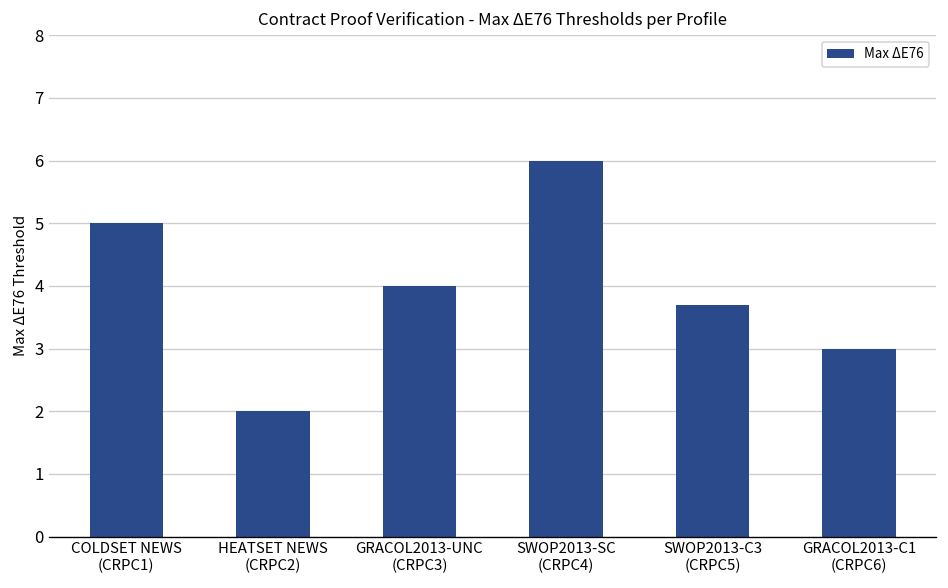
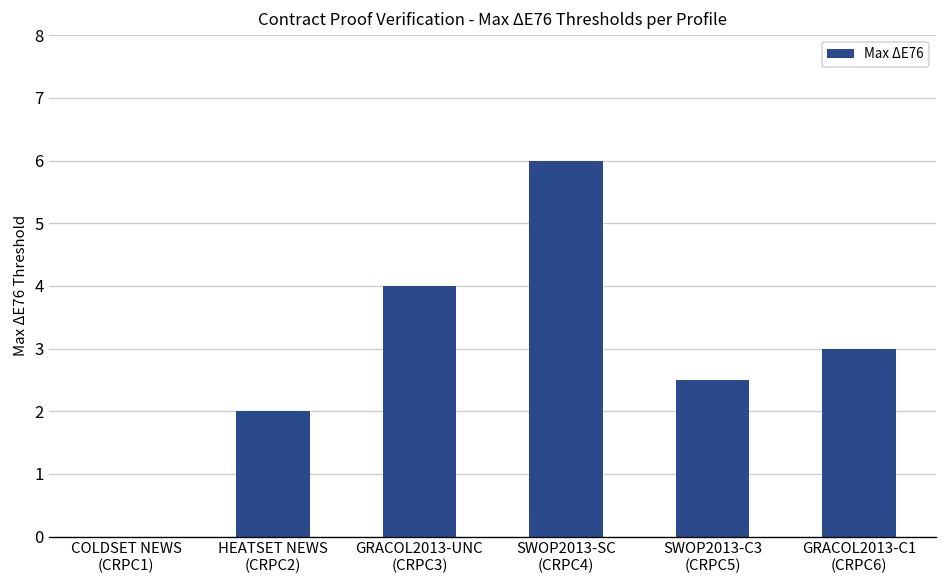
  {
-   "COLDSET NEWS (CRPC1)": 5,
+   "COLDSET NEWS (CRPC1)": 0,
    "HEATSET NEWS (CRPC2)": 2.0,
    "GRACOL2013-UNC (CRPC3)": 4.0,
    "SWOP2013-SC (CRPC4)": 6.0,
-   "SWOP2013-C3 (CRPC5)": 3.7,
+   "SWOP2013-C3 (CRPC5)": 2.5,
    "GRACOL2013-C1 (CRPC6)": 3.0
  }
